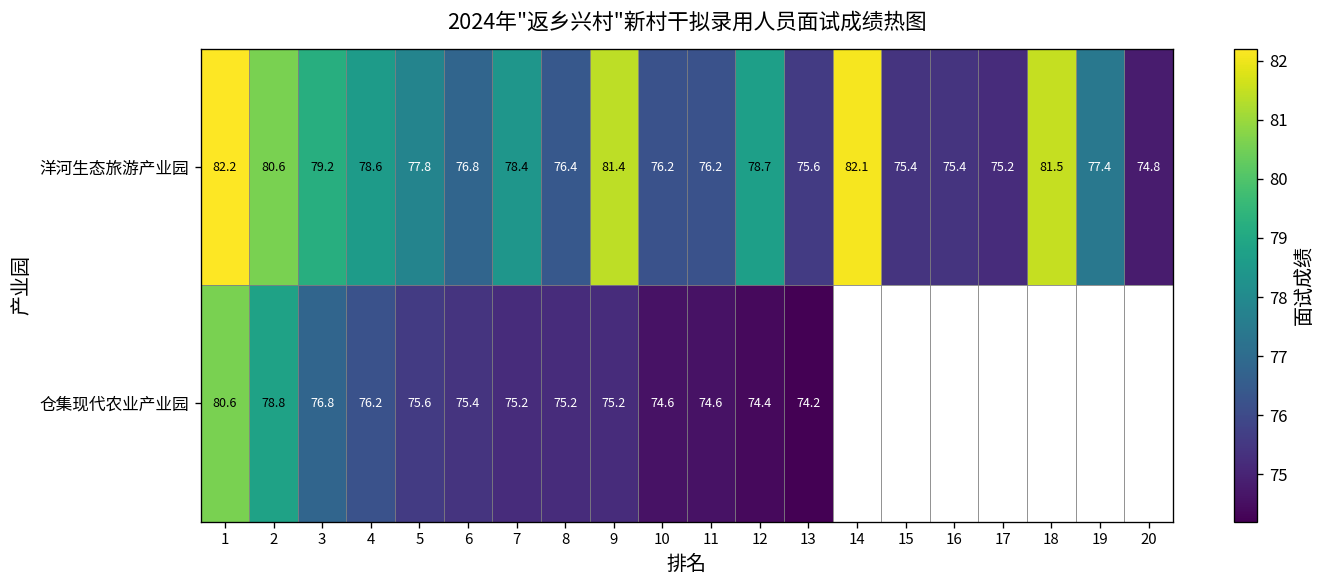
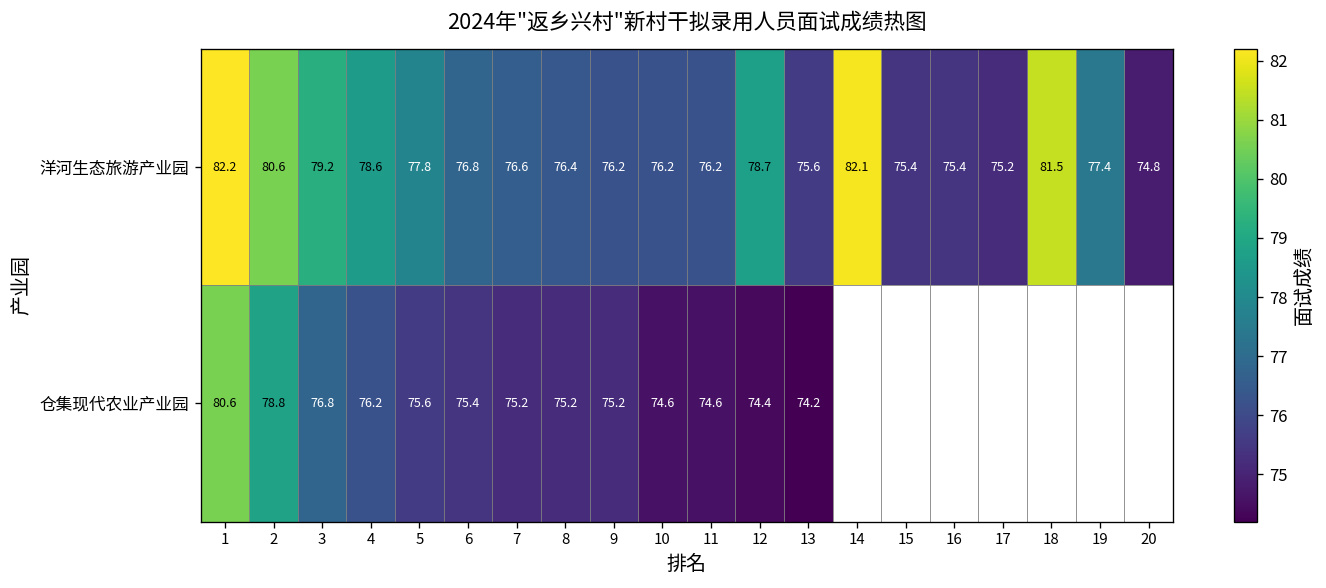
  {
    "洋河生态旅游产业园": {
      "1": 82.2,
      "2": 80.6,
      "3": 79.2,
      "4": 78.6,
      "5": 77.8,
      "6": 76.8,
-     "7": 78.4,
+     "7": 76.6,
      "8": 76.4,
-     "9": 81.4,
+     "9": 76.2,
      "10": 76.2,
      "11": 76.2,
      "12": 78.7,
      "13": 75.6,
      "14": 82.1,
      "15": 75.4,
      "16": 75.4,
      "17": 75.2,
      "18": 81.5,
      "19": 77.4,
      "20": 74.8
    },
    "仓集现代农业产业园": {
      "1": 80.6,
      "2": 78.8,
      "3": 76.8,
      "4": 76.2,
      "5": 75.6,
      "6": 75.4,
      "7": 75.2,
      "8": 75.2,
      "9": 75.2,
      "10": 74.6,
      "11": 74.6,
      "12": 74.4,
      "13": 74.2
    }
  }
